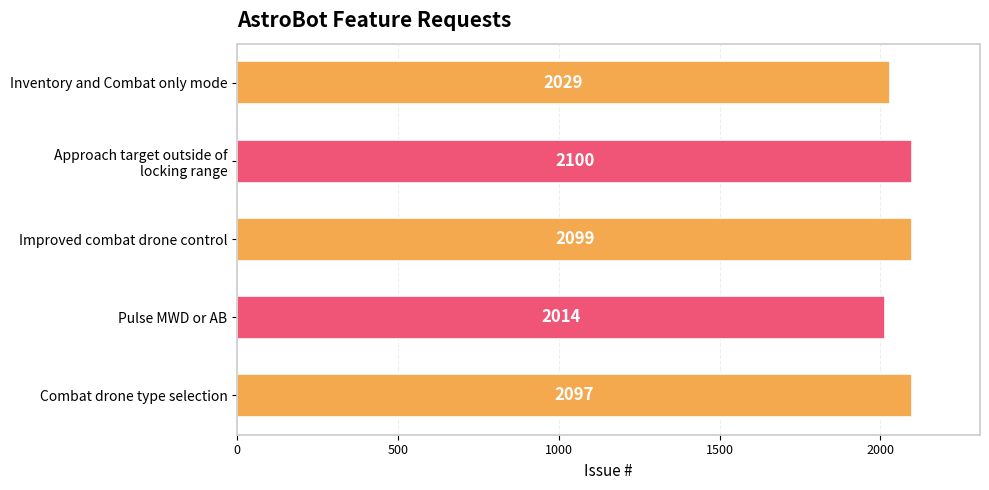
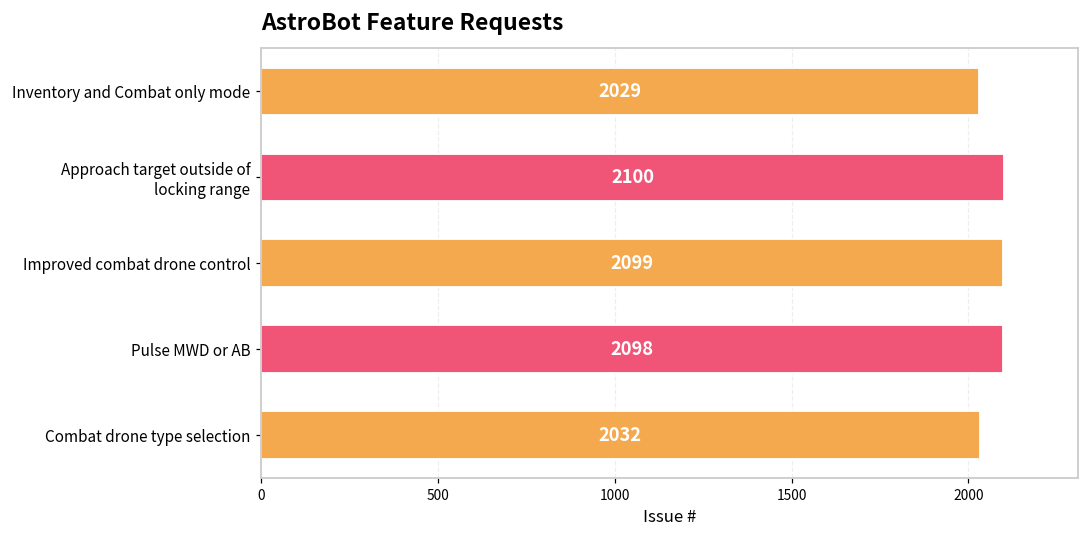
  {
    "Inventory and Combat only mode": 2029,
    "Approach target outside of locking range": 2100,
    "Improved combat drone control": 2099,
-   "Pulse MWD or AB": 2014,
-   "Combat drone type selection": 2097
+   "Pulse MWD or AB": 2098,
+   "Combat drone type selection": 2032
  }
